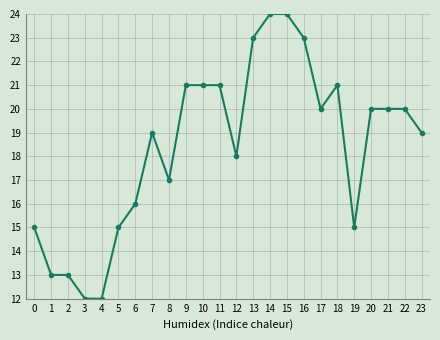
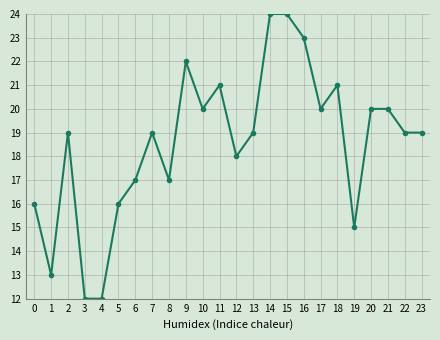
  {
-   "0": 15,
+   "0": 16,
    "1": 13,
-   "2": 13,
+   "2": 19,
    "3": 12,
    "4": 12,
-   "5": 15,
-   "6": 16,
+   "5": 16,
+   "6": 17,
    "7": 19,
    "8": 17,
-   "9": 21,
-   "10": 21,
+   "9": 22,
+   "10": 20,
    "11": 21,
    "12": 18,
-   "13": 23,
+   "13": 19,
    "14": 24,
    "15": 24,
    "16": 23,
    "17": 20,
    "18": 21,
    "19": 15,
    "20": 20,
    "21": 20,
-   "22": 20,
+   "22": 19,
    "23": 19
  }
